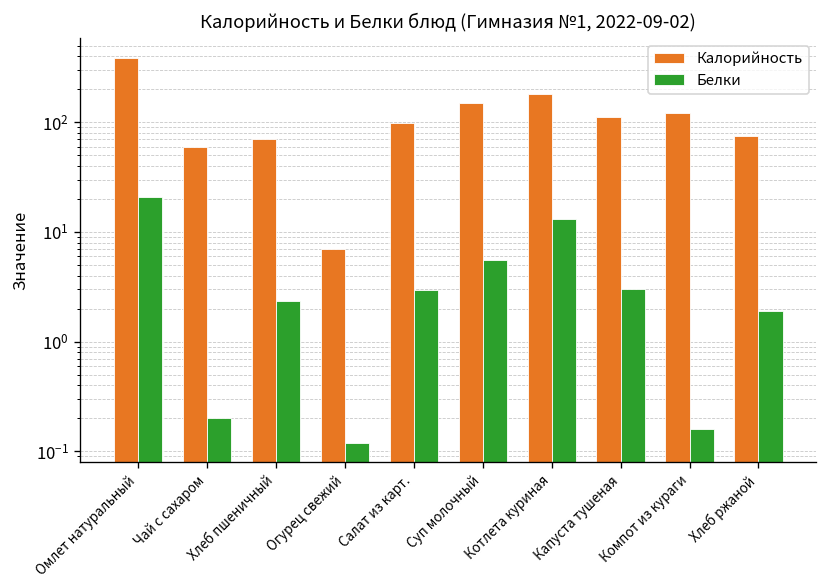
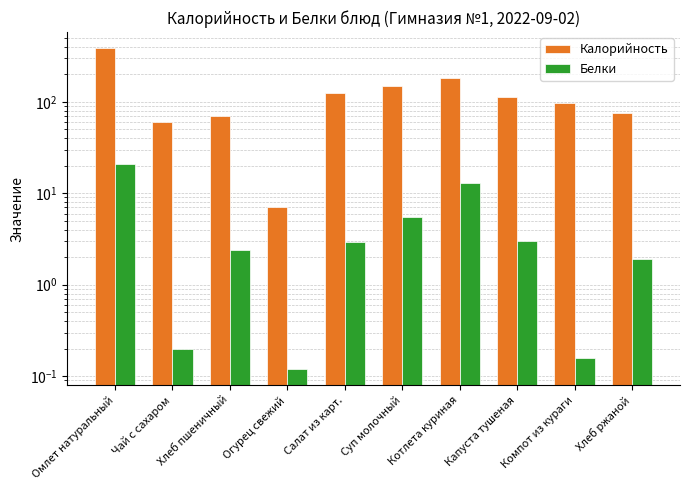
  {
    "Калорийность": {
      "Омлет натуральный": 390,
      "Чай с сахаром": 60,
      "Хлеб пшеничный": 70,
      "Огурец свежий": 7,
-     "Салат из карт.": 100,
+     "Салат из карт.": 130,
      "Суп молочный": 150,
      "Котлета куриная": 180,
      "Капуста тушеная": 110,
-     "Компот из кураги": 120,
+     "Компот из кураги": 100,
      "Хлеб ржаной": 80
    },
    "Белки": {
      "Омлет натуральный": 21,
      "Чай с сахаром": 0.20,
      "Хлеб пшеничный": 2.4,
      "Огурец свежий": 0.12,
      "Салат из карт.": 3,
      "Суп молочный": 6,
      "Котлета куриная": 13,
      "Капуста тушеная": 3,
      "Компот из кураги": 0.16,
      "Хлеб ржаной": 2
    }
  }
